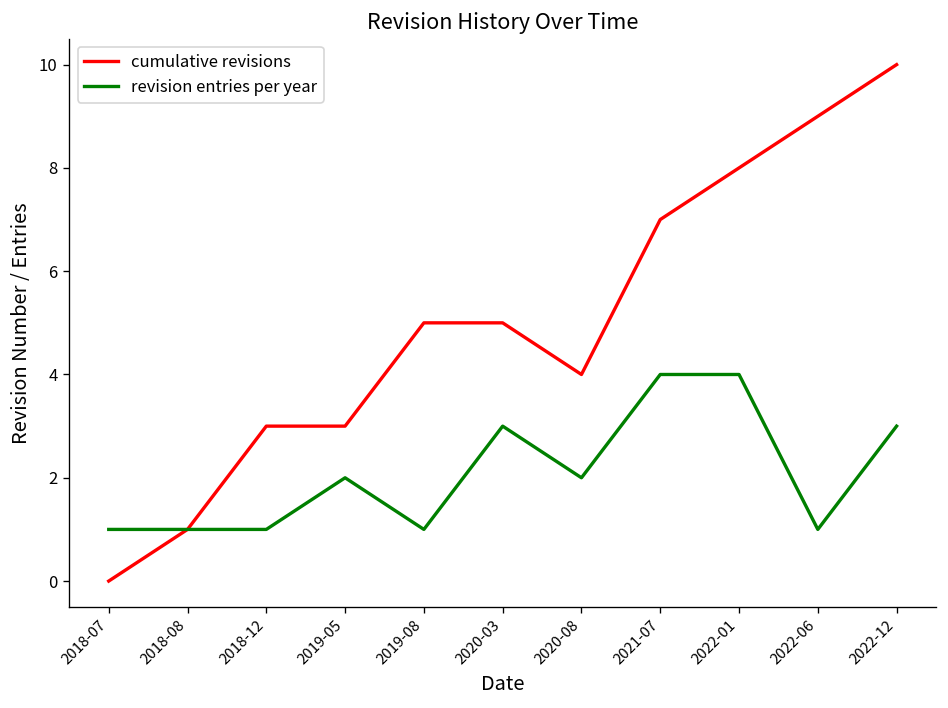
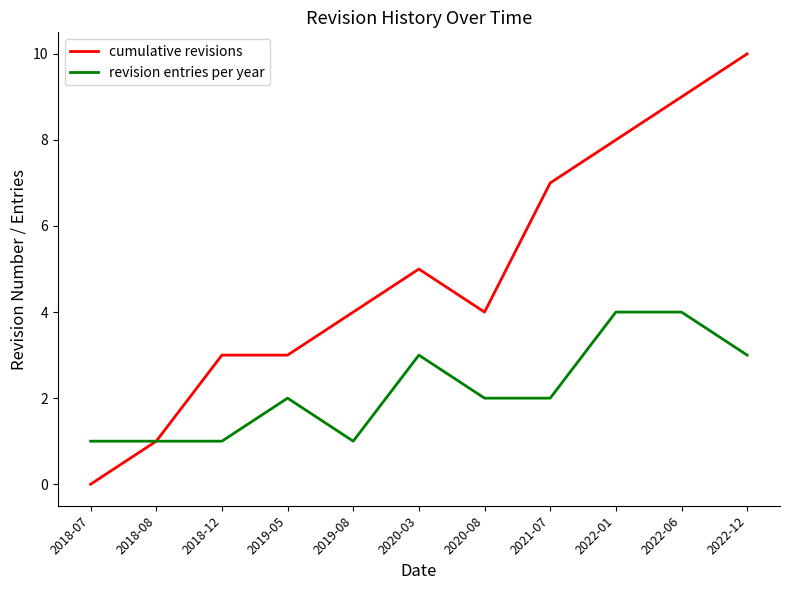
  {
    "cumulative revisions": {
      "2018-07": 0,
      "2018-12": 3,
      "2019-05": 3,
-     "2019-08": 5,
+     "2019-08": 4,
      "2020-03": 5,
      "2020-08": 4,
      "2021-07": 7,
      "2022-01": 8,
      "2022-06": 9,
      "2022-12": 10
    },
    "revision entries per year": {
      "2018-07": 1,
      "2018-12": 1,
      "2019-05": 2,
      "2019-08": 1,
      "2020-03": 3,
      "2020-08": 2,
-     "2021-07": 4,
+     "2021-07": 2,
      "2022-01": 4,
-     "2022-06": 1,
+     "2022-06": 4,
      "2022-12": 3
    }
  }
